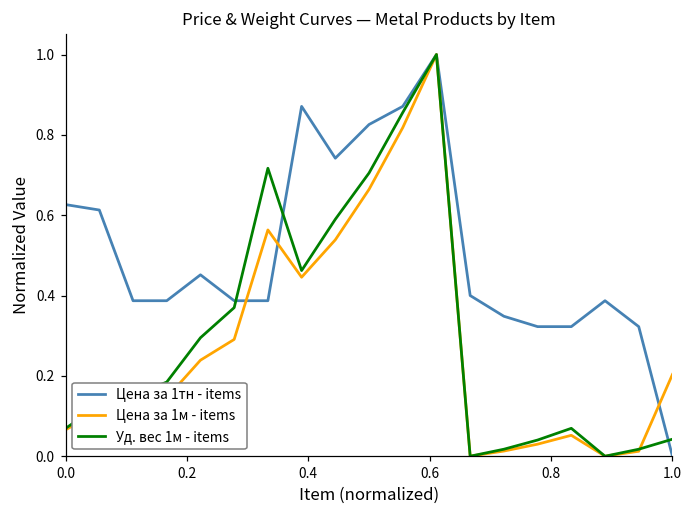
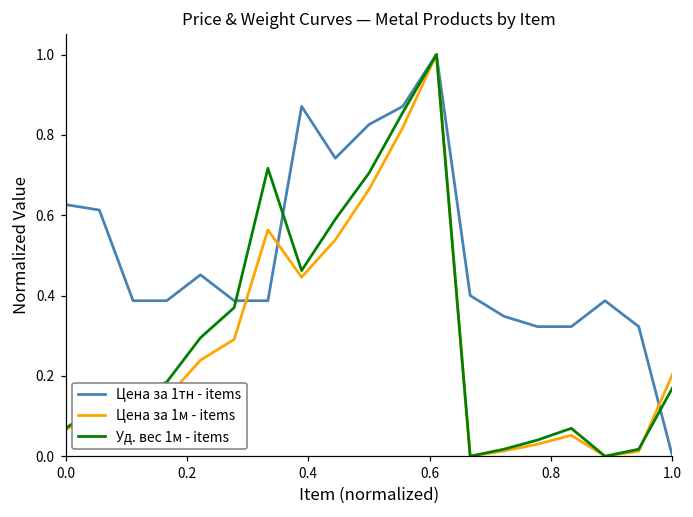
  {
    "Цена за 1тн - items": {
      "0.0": 0.63,
      "1.0": 0.00
    },
    "Цена за 1м - items": {
      "1.0": 0.20
    },
    "Уд. вес 1м - items": {
-     "1.0": 0.04
+     "1.0": 0.17
    }
  }
